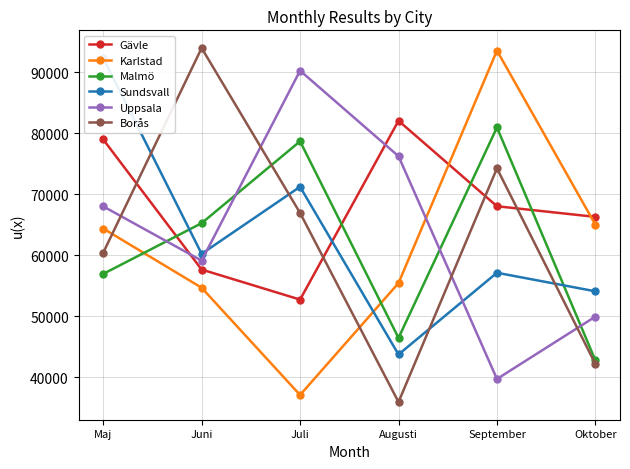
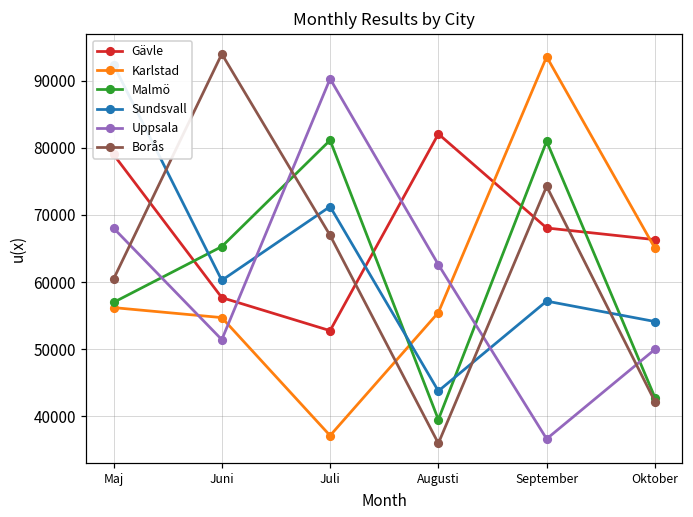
  {
    "Gävle": {
      "Maj": 79000,
      "Juni": 58000,
      "Juli": 53000,
      "Augusti": 82000,
      "September": 68000,
      "Oktober": 66000
    },
    "Karlstad": {
-     "Maj": 64000,
+     "Maj": 56000,
      "Juni": 55000,
      "Juli": 37000,
      "Augusti": 55000,
      "September": 94000,
      "Oktober": 65000
    },
    "Malmö": {
      "Maj": 57000,
      "Juni": 65000,
-     "Juli": 79000,
-     "Augusti": 46000,
+     "Juli": 81000,
+     "Augusti": 40000,
      "September": 81000,
      "Oktober": 43000
    },
    "Sundsvall": {
      "Juni": 60000,
      "Juli": 71000,
      "Augusti": 44000,
      "September": 57000,
      "Oktober": 54000
    },
    "Uppsala": {
      "Maj": 68000,
-     "Juni": 59000,
+     "Juni": 51000,
      "Juli": 90000,
-     "Augusti": 76000,
-     "September": 40000,
+     "Augusti": 63000,
+     "September": 37000,
      "Oktober": 50000
    },
    "Borås": {
      "Maj": 60000,
      "Juni": 94000,
      "Juli": 67000,
      "Augusti": 36000,
      "September": 74000,
      "Oktober": 42000
    }
  }
